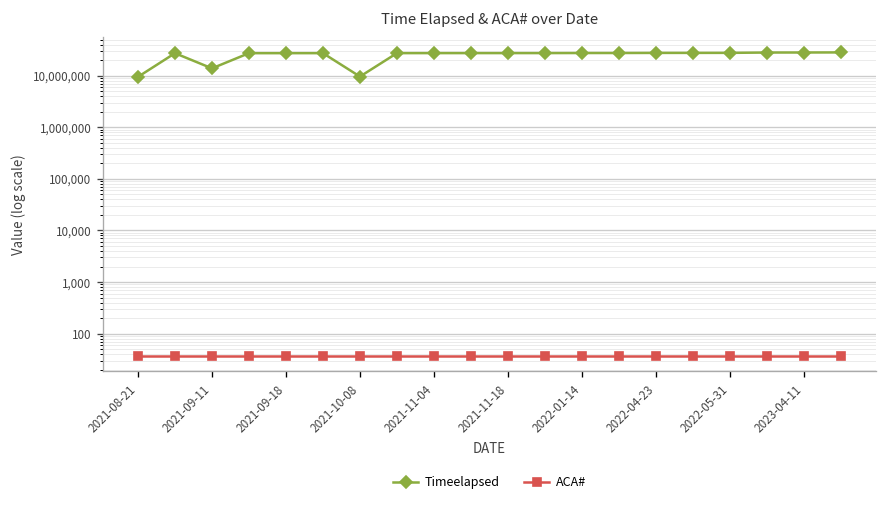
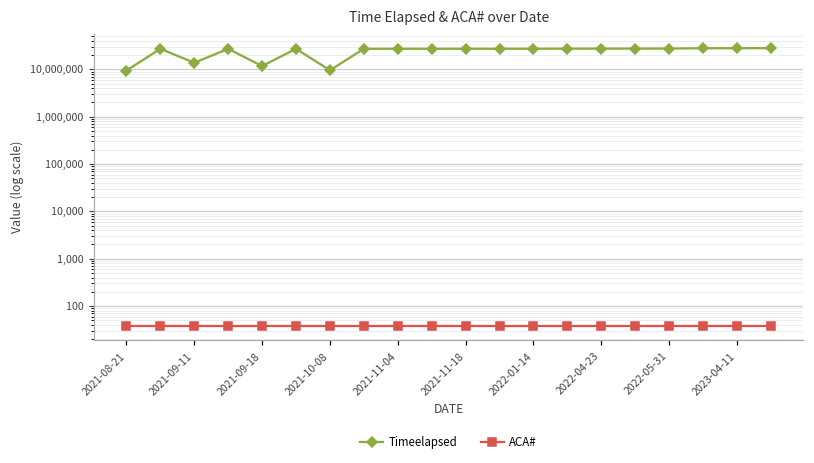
  {
    "Timeelapsed": {
      "2021-08-21": "9,000,000",
      "2021-09-11": "14,000,000",
-     "2021-09-18": "30,000,000",
+     "2021-09-18": "12,000,000",
      "2021-10-08": "10,000,000",
      "2021-11-04": "30,000,000",
      "2021-11-18": "30,000,000",
      "2022-01-14": "30,000,000",
      "2022-04-23": "30,000,000",
      "2022-05-31": "30,000,000",
      "2023-04-11": "30,000,000"
    },
    "ACA#": {
      "2021-08-21": "40",
      "2021-09-11": "40",
      "2021-09-18": "40",
      "2021-10-08": "40",
      "2021-11-04": "40",
      "2021-11-18": "40",
      "2022-01-14": "40",
      "2022-04-23": "40",
      "2022-05-31": "40",
      "2023-04-11": "40"
    }
  }
